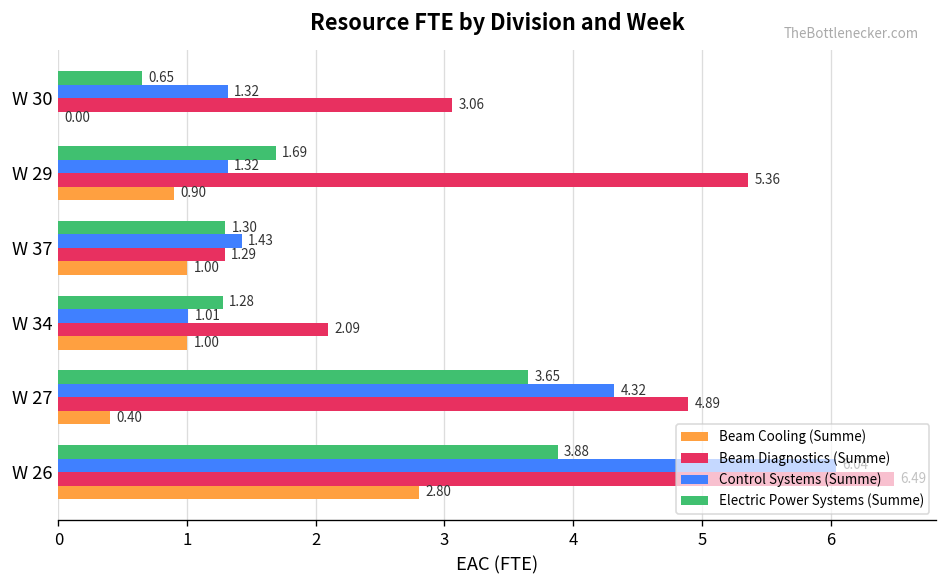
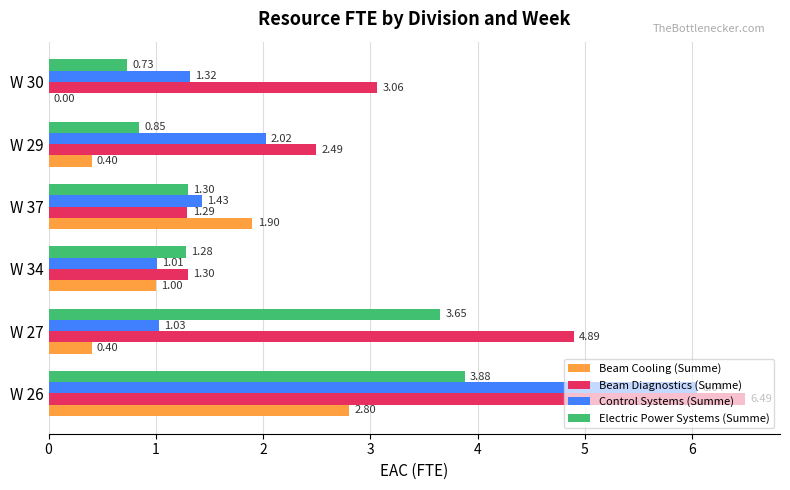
  {
    "Beam Cooling (Summe)": {
      "W 30": 0.00,
-     "W 29": 0.90,
-     "W 37": 1.00,
+     "W 29": 0.40,
+     "W 37": 1.90,
      "W 34": 1.00,
      "W 27": 0.40,
      "W 26": 2.80
    },
    "Beam Diagnostics (Summe)": {
      "W 30": 3.06,
-     "W 29": 5.36,
+     "W 29": 2.49,
      "W 37": 1.29,
-     "W 34": 2.09,
+     "W 34": 1.30,
      "W 27": 4.89
    },
    "Control Systems (Summe)": {
      "W 30": 1.32,
-     "W 29": 1.32,
+     "W 29": 2.02,
      "W 37": 1.43,
      "W 34": 1.01,
-     "W 27": 4.32
+     "W 27": 1.03
    },
    "Electric Power Systems (Summe)": {
-     "W 30": 0.65,
-     "W 29": 1.69,
+     "W 30": 0.73,
+     "W 29": 0.85,
      "W 37": 1.30,
      "W 34": 1.28,
      "W 27": 3.65,
      "W 26": 3.88
    }
  }
